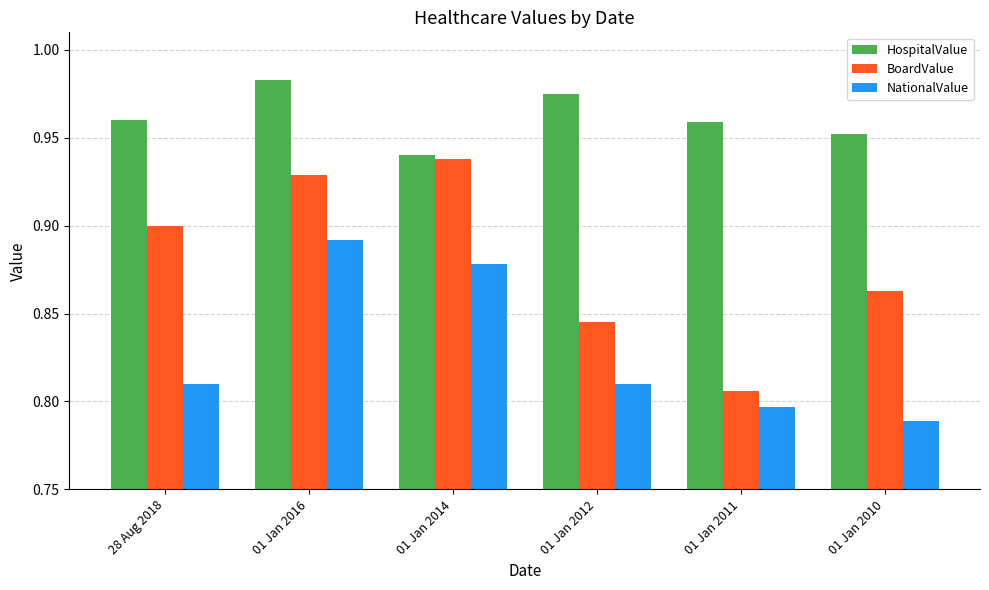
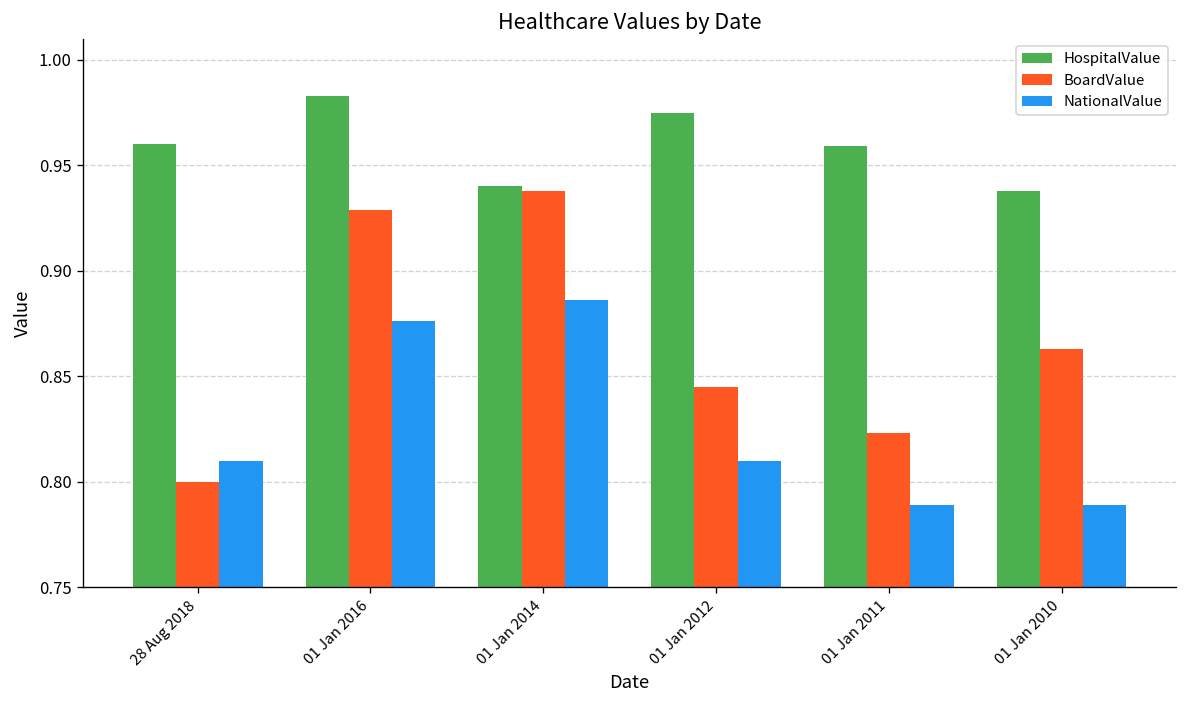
  {
    "HospitalValue": {
      "28 Aug 2018": 0.960,
      "01 Jan 2016": 0.983,
      "01 Jan 2014": 0.940,
      "01 Jan 2012": 0.975,
      "01 Jan 2011": 0.959,
-     "01 Jan 2010": 0.952
+     "01 Jan 2010": 0.938
    },
    "BoardValue": {
-     "28 Aug 2018": 0.9,
+     "28 Aug 2018": 0.8,
      "01 Jan 2016": 0.929,
      "01 Jan 2014": 0.938,
      "01 Jan 2012": 0.845,
-     "01 Jan 2011": 0.806,
+     "01 Jan 2011": 0.823,
      "01 Jan 2010": 0.863
    },
    "NationalValue": {
      "28 Aug 2018": 0.810,
-     "01 Jan 2016": 0.892,
-     "01 Jan 2014": 0.878,
+     "01 Jan 2016": 0.876,
+     "01 Jan 2014": 0.886,
      "01 Jan 2012": 0.810,
-     "01 Jan 2011": 0.797,
+     "01 Jan 2011": 0.789,
      "01 Jan 2010": 0.789
    }
  }
